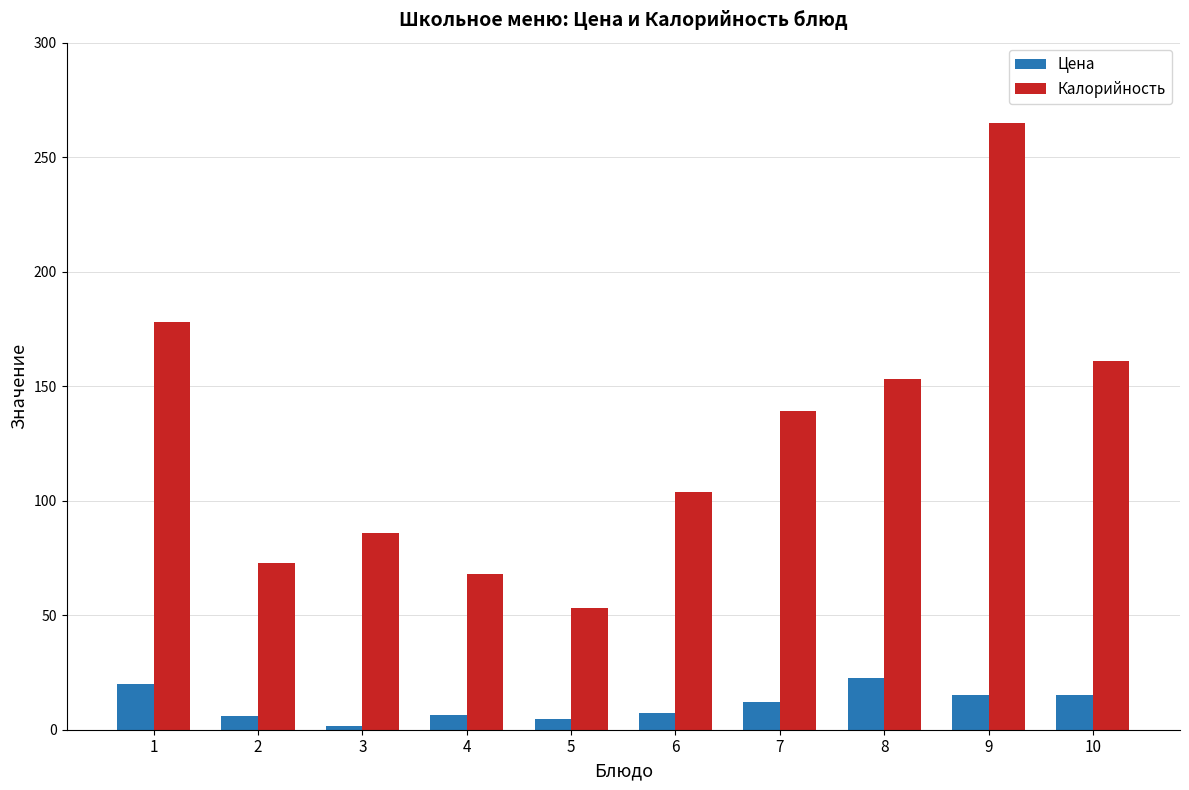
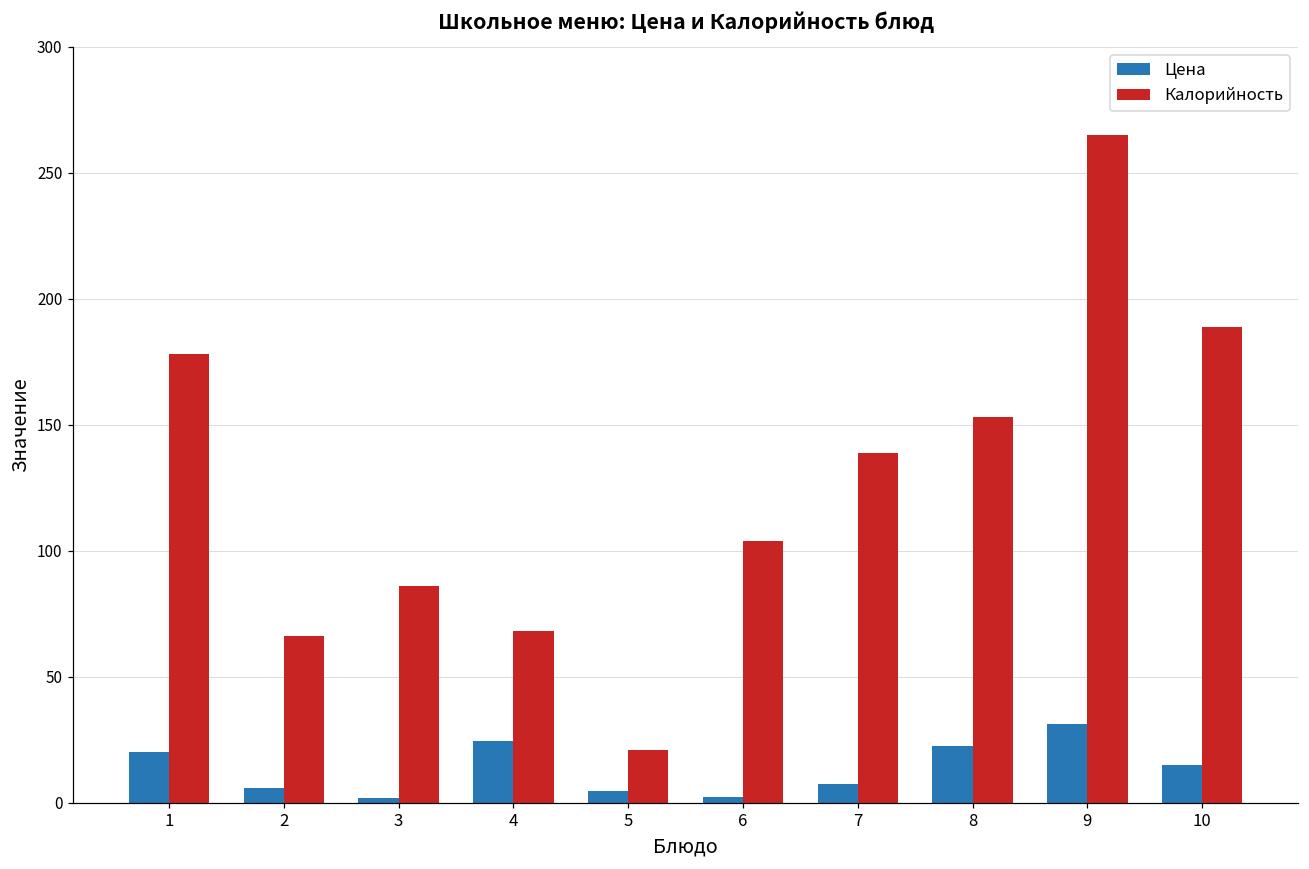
  {
    "Цена": {
      "1": 20,
      "2": 6,
      "3": 2,
-     "4": 7,
+     "4": 25,
      "5": 5,
-     "6": 7,
-     "7": 12,
+     "6": 2,
+     "7": 7,
      "8": 23,
-     "9": 15,
+     "9": 31,
      "10": 15
    },
    "Калорийность": {
      "1": 178,
-     "2": 73,
+     "2": 66,
      "3": 86,
      "4": 68,
-     "5": 53,
+     "5": 21,
      "6": 104,
      "7": 139,
      "8": 153,
      "9": 265,
-     "10": 161
+     "10": 189
    }
  }
